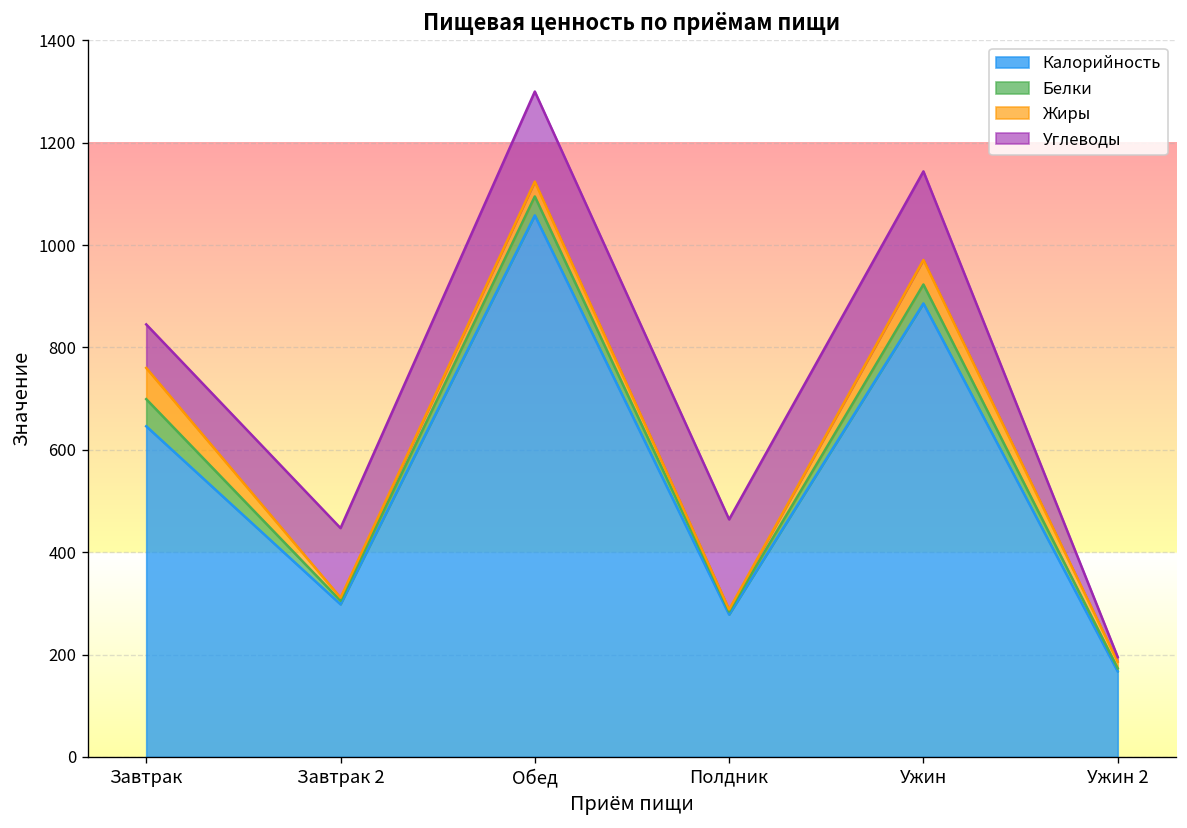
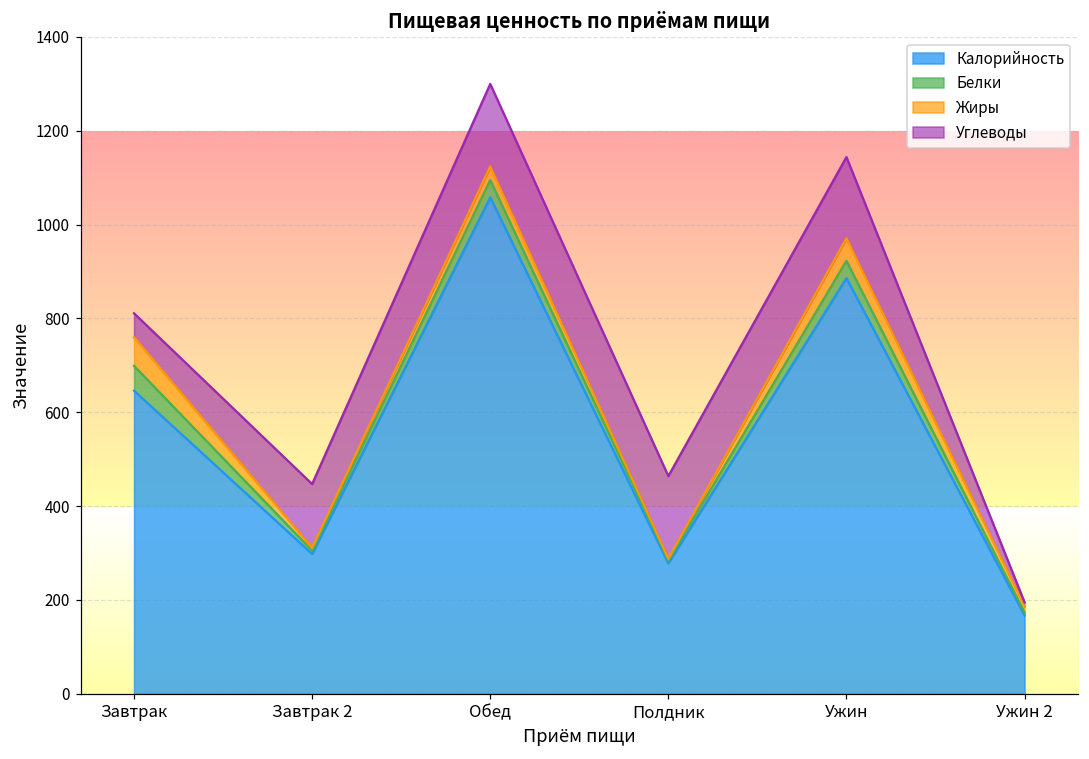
  {
    "Калорийность": {
      "Завтрак": 650,
      "Завтрак 2": 300,
      "Обед": 1060,
      "Полдник": 280,
      "Ужин": 890,
      "Ужин 2": 170
    },
    "Белки": {
      "Завтрак": 50,
      "Обед": 40,
      "Ужин": 40,
      "Ужин 2": 10
    },
    "Жиры": {
      "Завтрак": 60,
      "Обед": 30,
      "Ужин": 50,
      "Ужин 2": 10
    },
    "Углеводы": {
-     "Завтрак": 90,
+     "Завтрак": 50,
      "Завтрак 2": 140,
      "Обед": 180,
      "Полдник": 180,
      "Ужин": 170,
      "Ужин 2": 10
    }
  }
